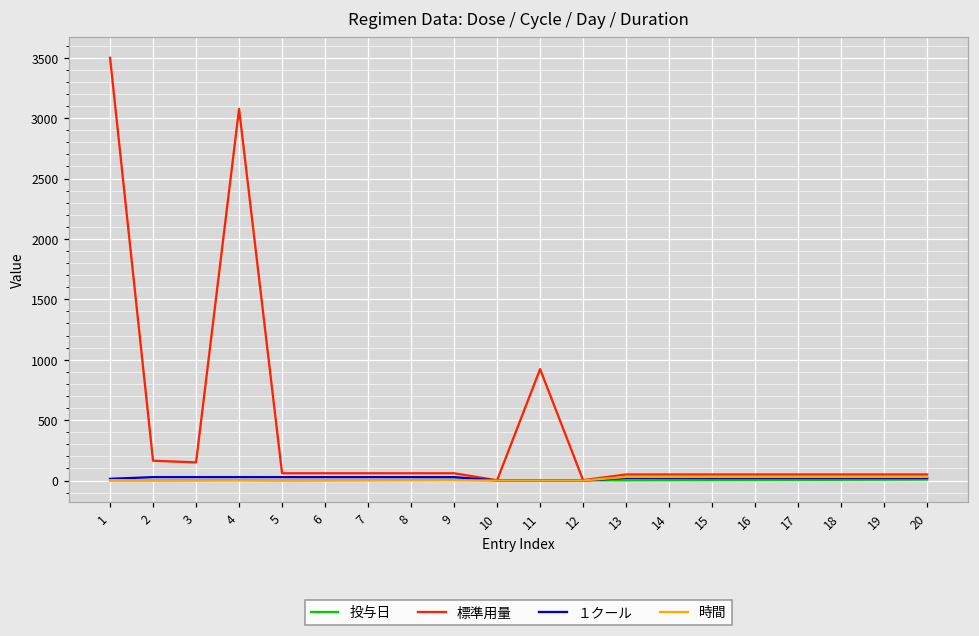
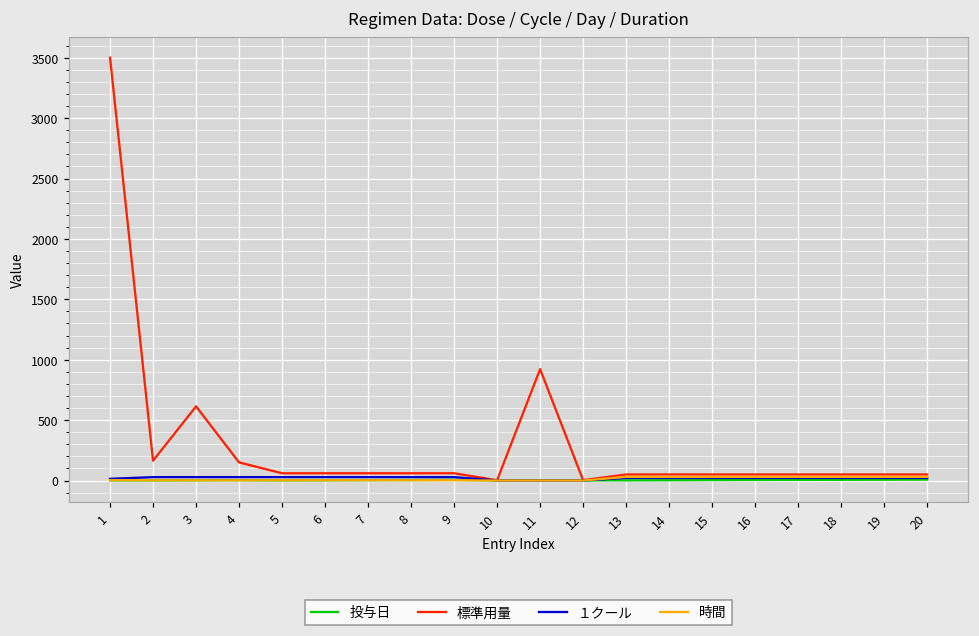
  {
    "標準用量": {
      "1": 3500,
      "2": 160,
-     "3": 150,
-     "4": 3080,
+     "3": 610,
+     "4": 150,
      "5": 60,
      "6": 60,
      "7": 60,
      "8": 60,
      "9": 60,
      "11": 920
    },
    "１クール": {
      "2": 30,
      "3": 30,
      "4": 30,
      "5": 30,
      "6": 30,
      "7": 30,
      "8": 30
    }
  }
